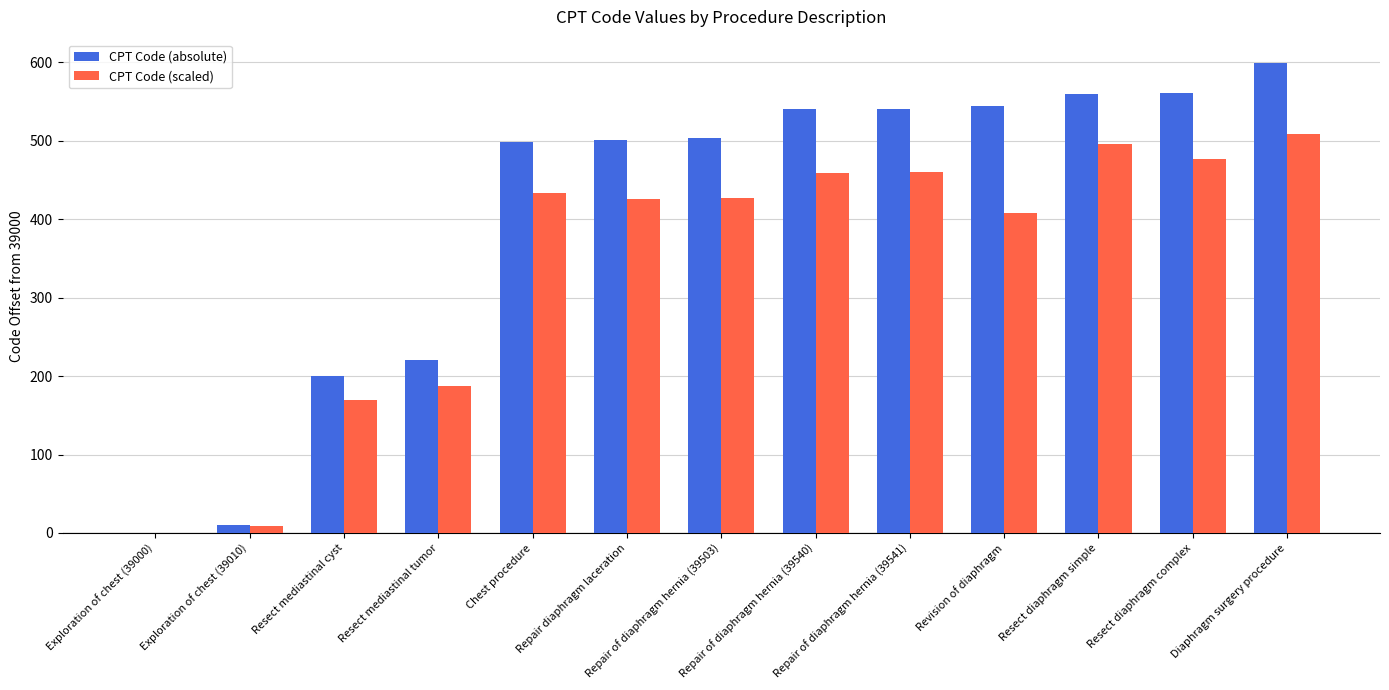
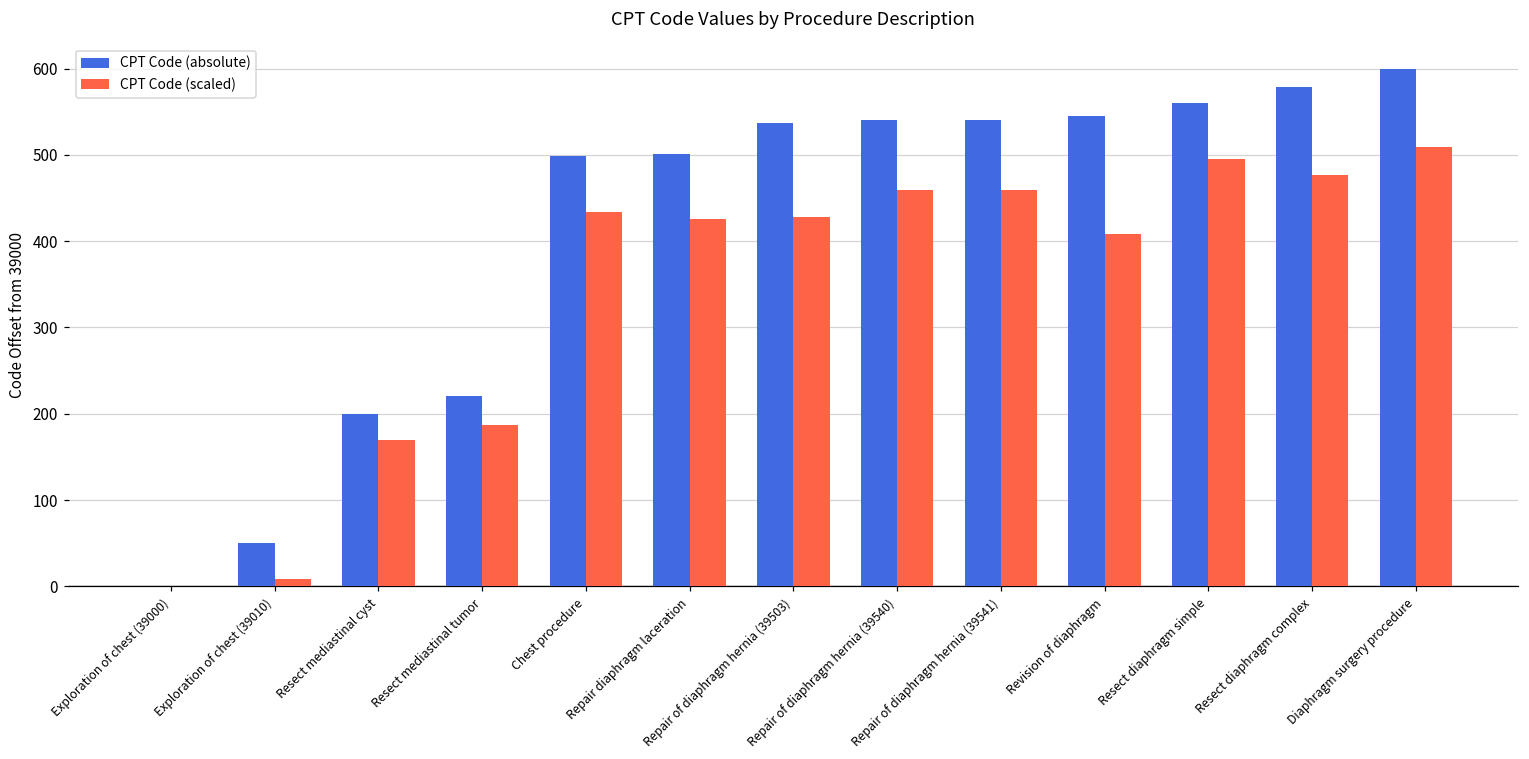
  {
    "CPT Code (absolute)": {
      "Exploration of chest (39000)": 0,
-     "Exploration of chest (39010)": 10,
+     "Exploration of chest (39010)": 50,
      "Resect mediastinal cyst": 200,
      "Resect mediastinal tumor": 220,
      "Chest procedure": 500,
      "Repair diaphragm laceration": 500,
-     "Repair of diaphragm hernia (39503)": 500,
+     "Repair of diaphragm hernia (39503)": 540,
      "Repair of diaphragm hernia (39540)": 540,
      "Repair of diaphragm hernia (39541)": 540,
      "Revision of diaphragm": 550,
      "Resect diaphragm simple": 560,
-     "Resect diaphragm complex": 560,
+     "Resect diaphragm complex": 580,
      "Diaphragm surgery procedure": 600
    },
    "CPT Code (scaled)": {
      "Exploration of chest (39000)": 0,
      "Exploration of chest (39010)": 10,
      "Resect mediastinal cyst": 170,
      "Resect mediastinal tumor": 190,
      "Chest procedure": 430,
      "Repair diaphragm laceration": 430,
      "Repair of diaphragm hernia (39503)": 430,
      "Repair of diaphragm hernia (39540)": 460,
      "Repair of diaphragm hernia (39541)": 460,
      "Revision of diaphragm": 410,
      "Resect diaphragm simple": 500,
      "Resect diaphragm complex": 480,
      "Diaphragm surgery procedure": 510
    }
  }
